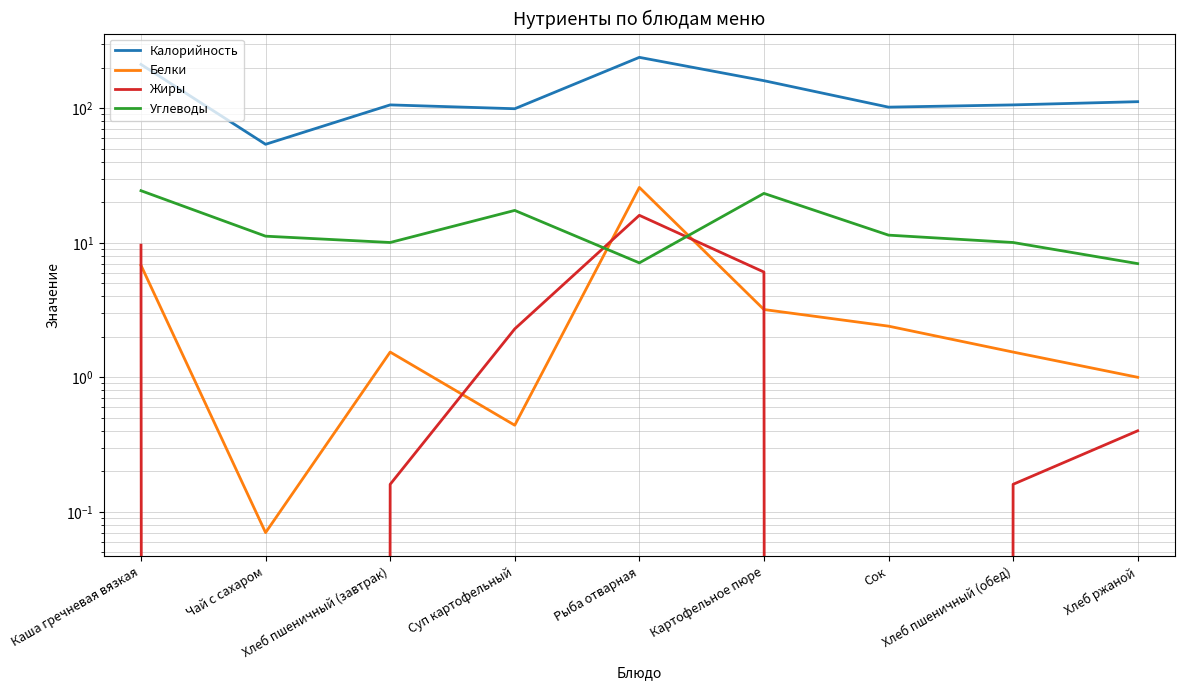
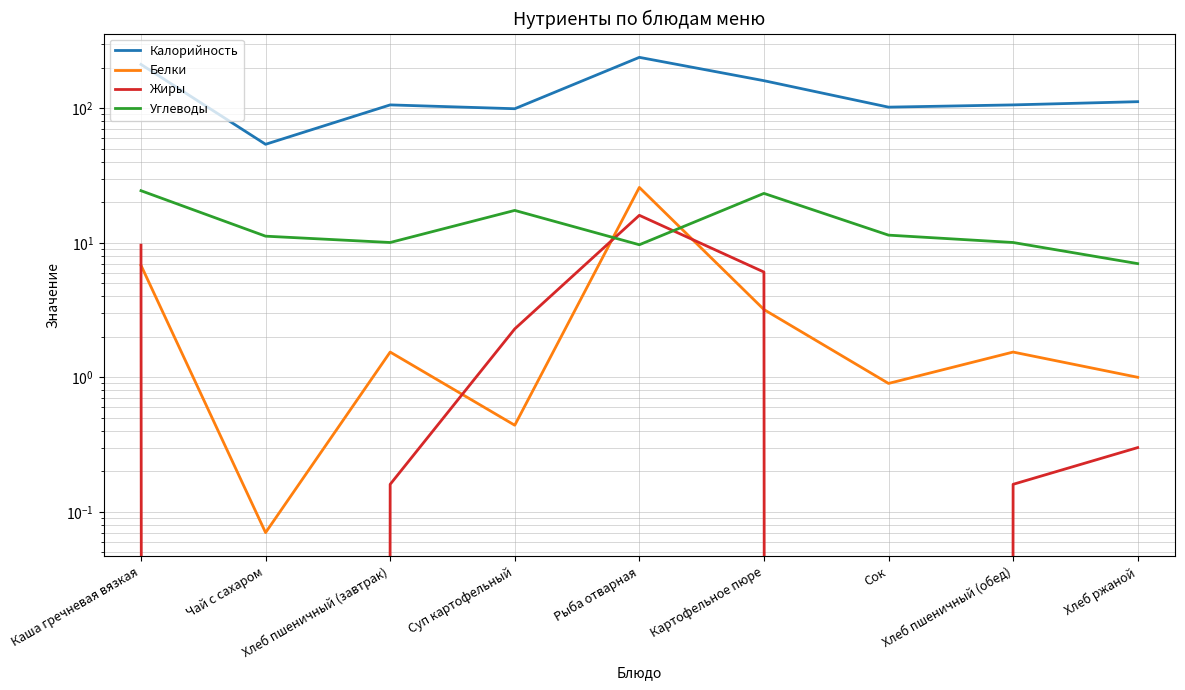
  {
    "Калорийность": {
      "Чай с сахаром": 54,
      "Хлеб пшеничный (завтрак)": 110,
      "Суп картофельный": 100,
      "Рыба отварная": 240,
      "Картофельное пюре": 160,
      "Сок": 100,
      "Хлеб пшеничный (обед)": 110,
      "Хлеб ржаной": 110
    },
    "Белки": {
      "Каша гречневая вязкая": 7,
      "Чай с сахаром": 0.07,
      "Хлеб пшеничный (завтрак)": 1.5,
      "Суп картофельный": 0.44,
      "Рыба отварная": 26,
      "Картофельное пюре": 3.2,
-     "Сок": 2.4,
+     "Сок": 0.9,
      "Хлеб пшеничный (обед)": 1.5,
      "Хлеб ржаной": 1.0
    },
    "Жиры": {
      "Каша гречневая вязкая": 10,
      "Хлеб пшеничный (завтрак)": 0.16,
      "Суп картофельный": 2.3,
      "Рыба отварная": 16,
      "Картофельное пюре": 6,
      "Хлеб пшеничный (обед)": 0.16,
-     "Хлеб ржаной": 0.4
+     "Хлеб ржаной": 0.3
    },
    "Углеводы": {
      "Каша гречневая вязкая": 24,
      "Чай с сахаром": 11,
      "Хлеб пшеничный (завтрак)": 10,
      "Суп картофельный": 17,
-     "Рыба отварная": 7,
+     "Рыба отварная": 10,
      "Картофельное пюре": 23,
      "Сок": 11,
      "Хлеб пшеничный (обед)": 10,
      "Хлеб ржаной": 7
    }
  }
